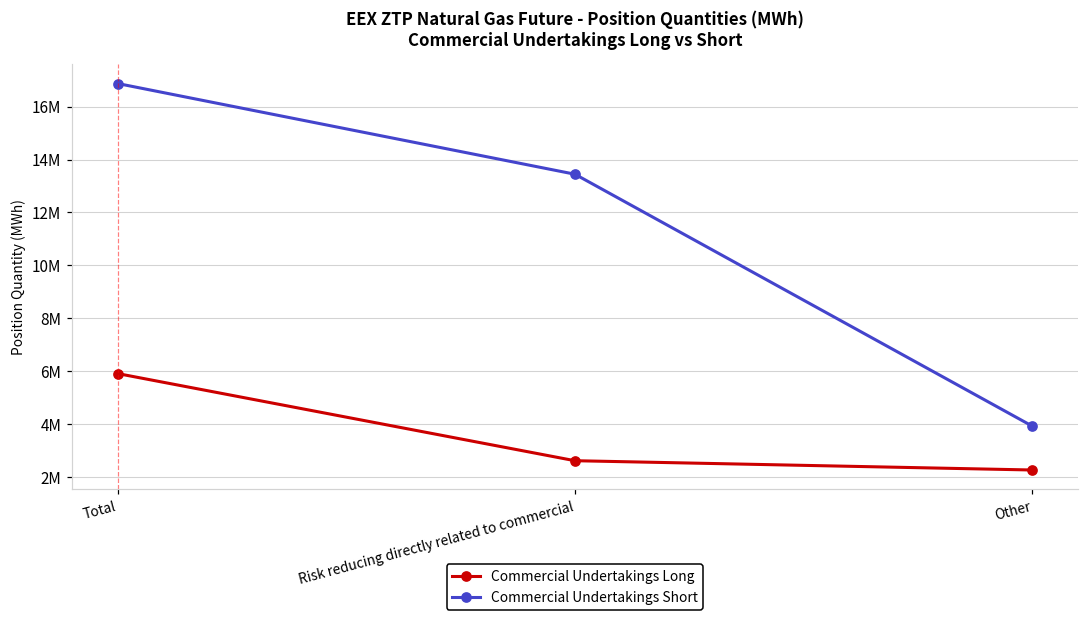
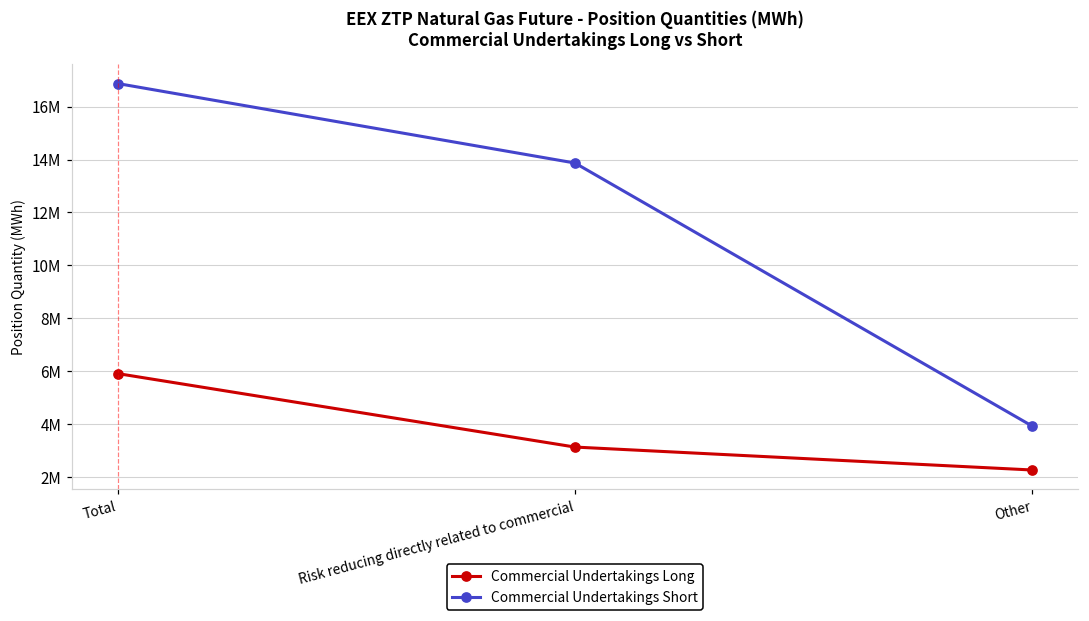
  {
    "Commercial Undertakings Long": {
      "Total": 5900000,
-     "Risk reducing directly related to commercial": 2600000,
+     "Risk reducing directly related to commercial": 3100000,
      "Other": 2300000
    },
    "Commercial Undertakings Short": {
      "Total": 16900000,
-     "Risk reducing directly related to commercial": 13400000,
+     "Risk reducing directly related to commercial": 13900000,
      "Other": 3900000
    }
  }
